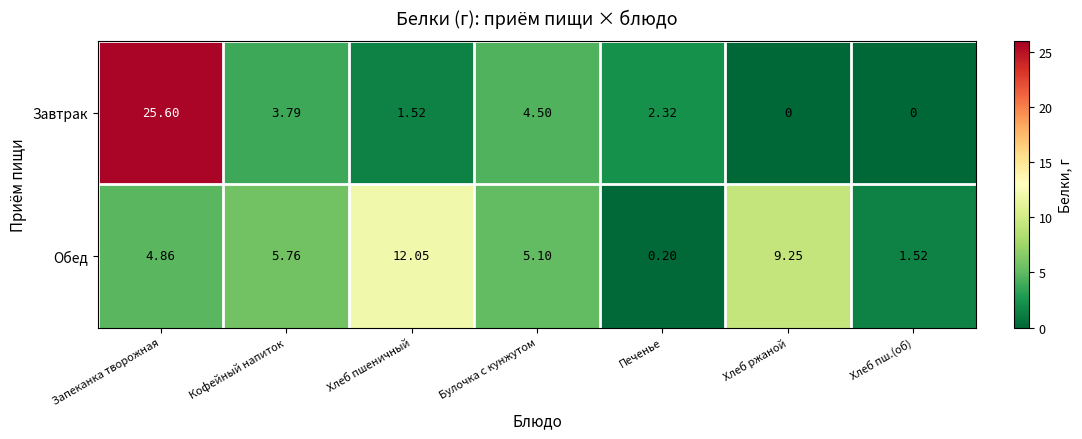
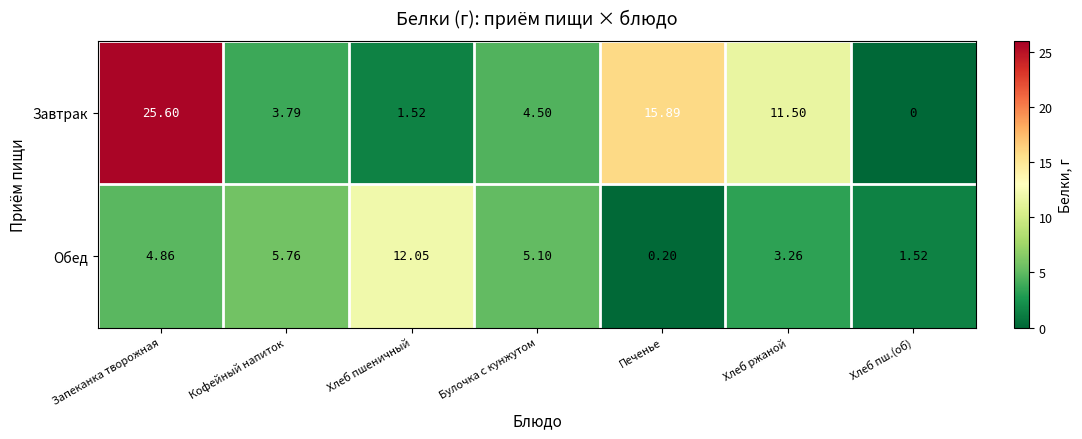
  {
    "Завтрак": {
      "Запеканка творожная": 25.60,
      "Кофейный напиток": 3.79,
      "Хлеб пшеничный": 1.52,
      "Булочка с кунжутом": 4.50,
-     "Печенье": 2.32,
-     "Хлеб ржаной": 0,
+     "Печенье": 15.89,
+     "Хлеб ржаной": 11.50,
      "Хлеб пш.(об)": 0
    },
    "Обед": {
      "Запеканка творожная": 4.86,
      "Кофейный напиток": 5.76,
      "Хлеб пшеничный": 12.05,
      "Булочка с кунжутом": 5.10,
      "Печенье": 0.20,
-     "Хлеб ржаной": 9.25,
+     "Хлеб ржаной": 3.26,
      "Хлеб пш.(об)": 1.52
    }
  }
